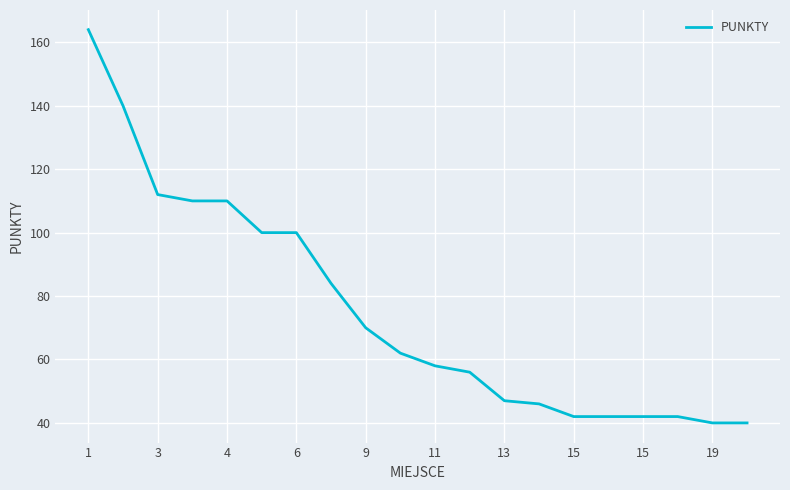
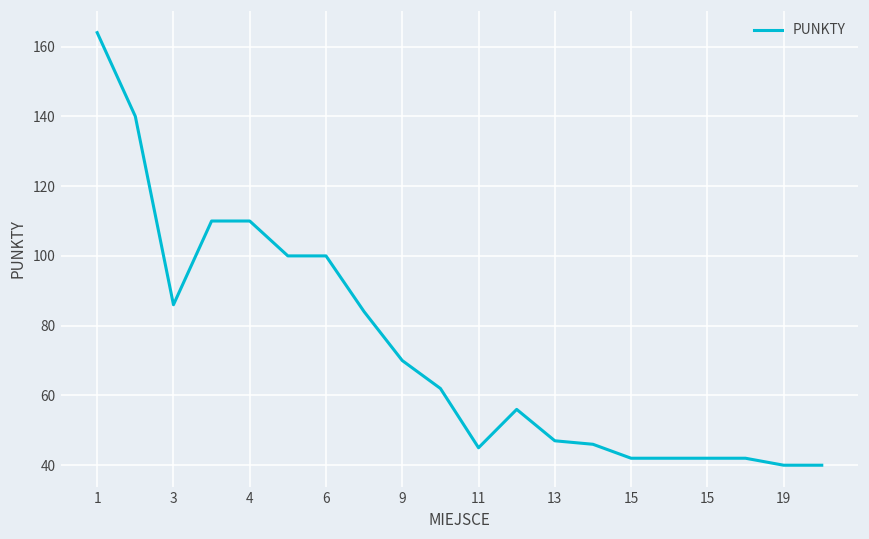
  {
    "1": 164,
-   "3": 112,
+   "3": 86,
    "9": 70,
-   "11": 58,
+   "11": 45,
    "13": 47
  }
